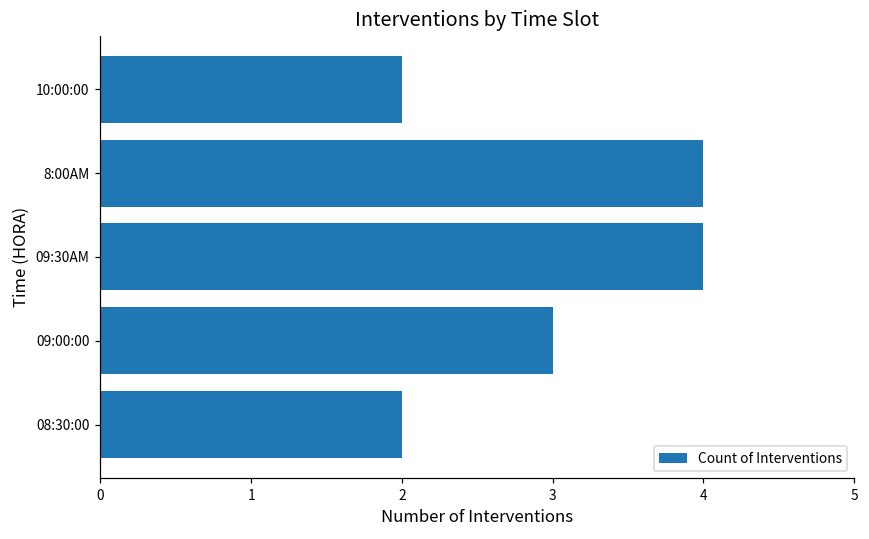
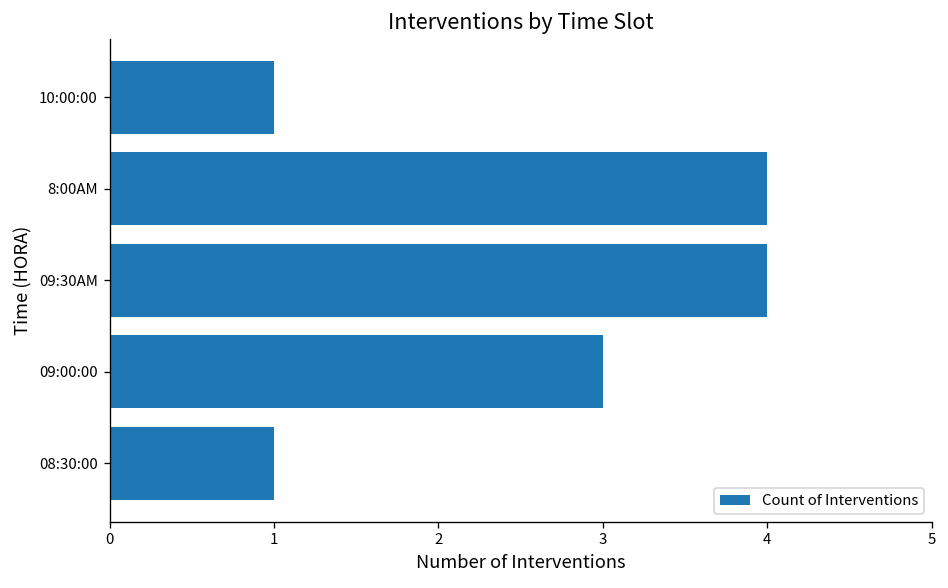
  {
-   "10:00:00": 2,
+   "10:00:00": 1,
    "8:00AM": 4,
    "09:30AM": 4,
    "09:00:00": 3,
-   "08:30:00": 2
+   "08:30:00": 1
  }
